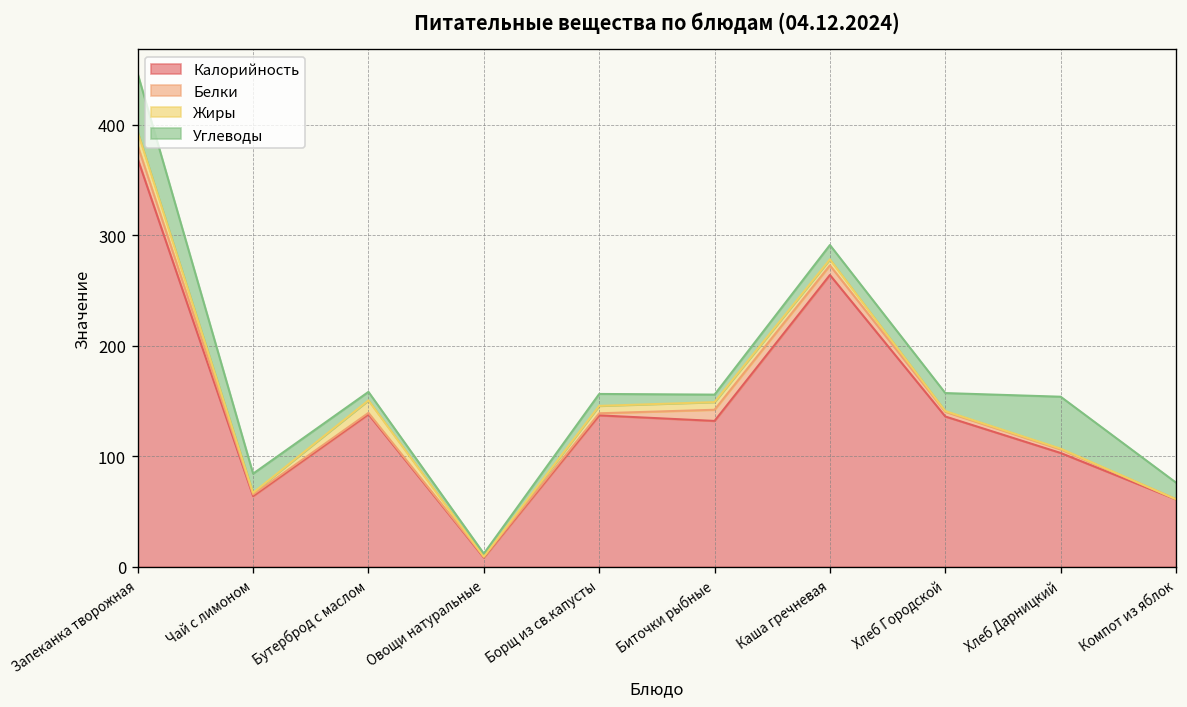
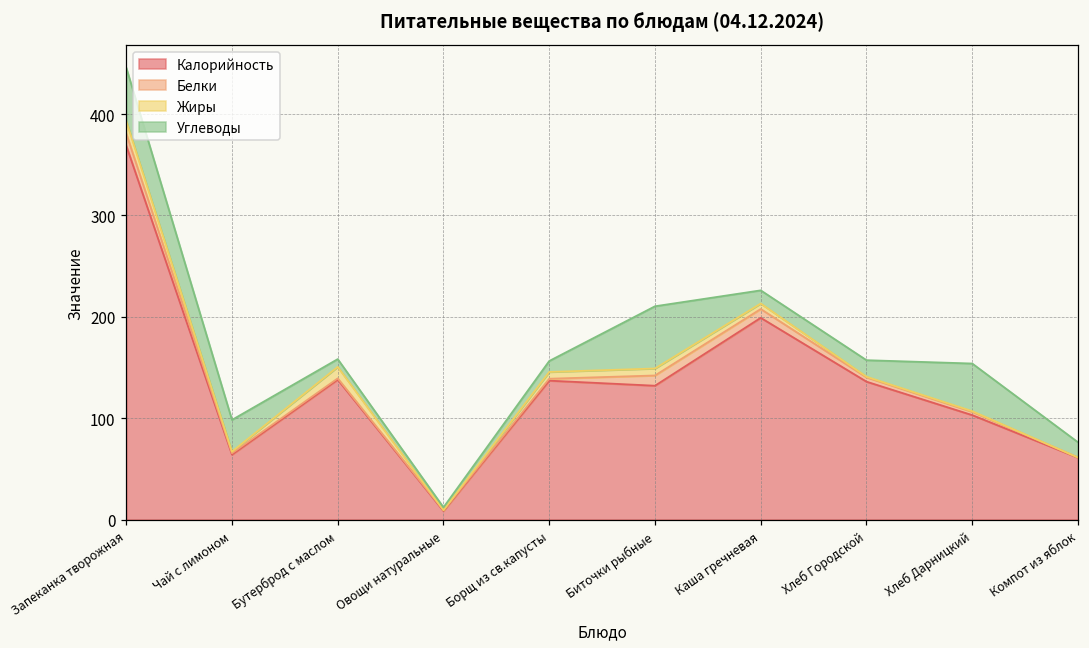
  {
    "Калорийность": {
      "Запеканка творожная": 370,
      "Биточки рыбные": 130,
-     "Каша гречневая": 260,
+     "Каша гречневая": 200,
      "Хлеб Городской": 140,
      "Хлеб Дарницкий": 100
    },
    "Углеводы": {
      "Запеканка творожная": 50,
-     "Чай с лимоном": 20,
+     "Чай с лимоном": 30,
      "Бутерброд с маслом": 10,
      "Овощи натуральные": 0,
      "Борщ из св.капусты": 10,
-     "Биточки рыбные": 10,
+     "Биточки рыбные": 60,
      "Каша гречневая": 10,
      "Хлеб Городской": 20,
      "Хлеб Дарницкий": 50,
      "Компот из яблок": 20
    }
  }
